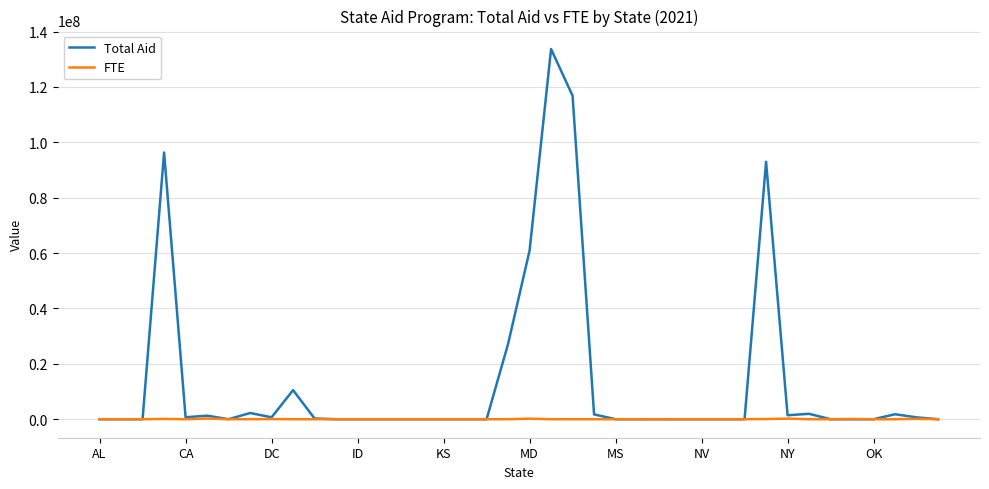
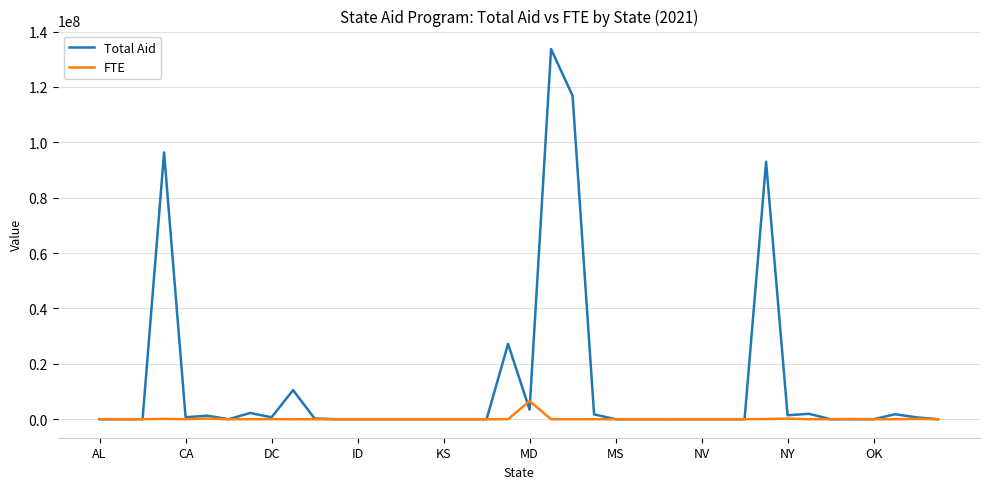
  {
    "Total Aid": {
-     "MD": 61000000,
+     "MD": 3000000,
      "NY": 1000000
    },
    "FTE": {
-     "MD": 0,
+     "MD": 7000000,
      "NY": 0
    }
  }
